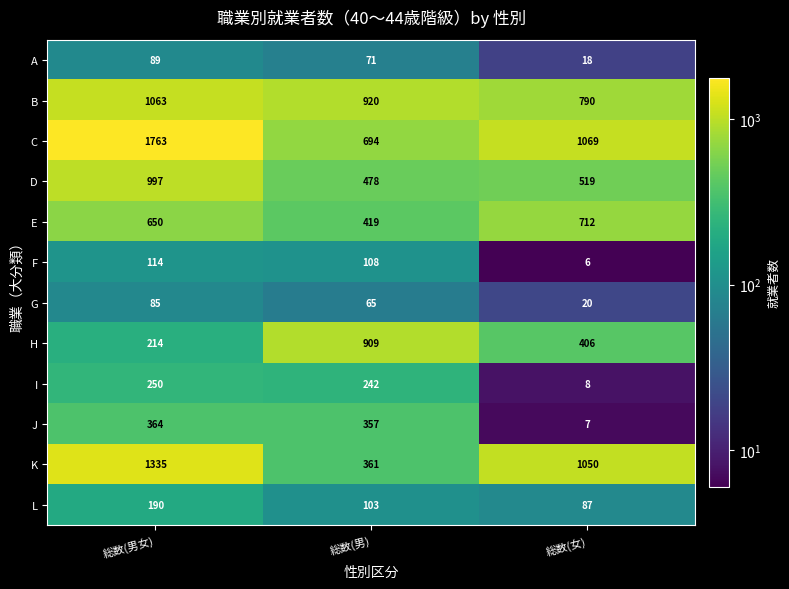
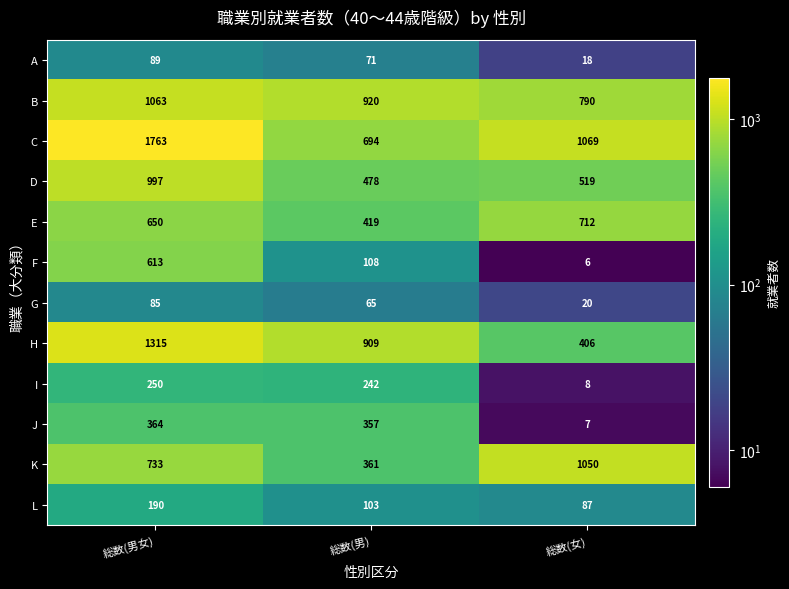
  {
    "A": {
      "総数(男女)": 89,
      "総数(男)": 71,
      "総数(女)": 18
    },
    "B": {
      "総数(男女)": 1063,
      "総数(男)": 920,
      "総数(女)": 790
    },
    "C": {
      "総数(男女)": 1763,
      "総数(男)": 694,
      "総数(女)": 1069
    },
    "D": {
      "総数(男女)": 997,
      "総数(男)": 478,
      "総数(女)": 519
    },
    "E": {
      "総数(男女)": 650,
      "総数(男)": 419,
      "総数(女)": 712
    },
    "F": {
-     "総数(男女)": 114,
+     "総数(男女)": 613,
      "総数(男)": 108,
      "総数(女)": 6
    },
    "G": {
      "総数(男女)": 85,
      "総数(男)": 65,
      "総数(女)": 20
    },
    "H": {
-     "総数(男女)": 214,
+     "総数(男女)": 1315,
      "総数(男)": 909,
      "総数(女)": 406
    },
    "I": {
      "総数(男女)": 250,
      "総数(男)": 242,
      "総数(女)": 8
    },
    "J": {
      "総数(男女)": 364,
      "総数(男)": 357,
      "総数(女)": 7
    },
    "K": {
-     "総数(男女)": 1335,
+     "総数(男女)": 733,
      "総数(男)": 361,
      "総数(女)": 1050
    },
    "L": {
      "総数(男女)": 190,
      "総数(男)": 103,
      "総数(女)": 87
    }
  }
